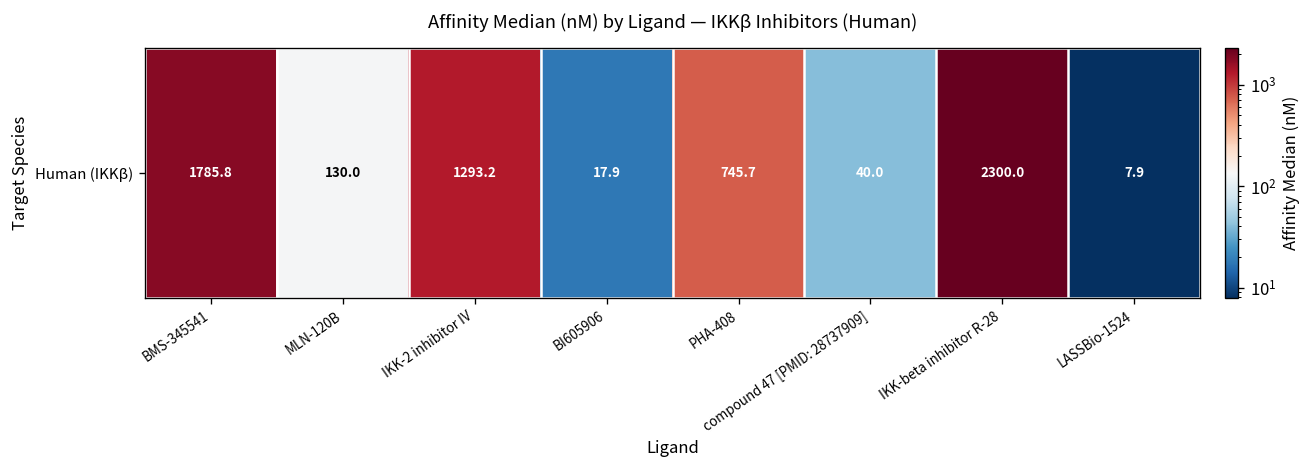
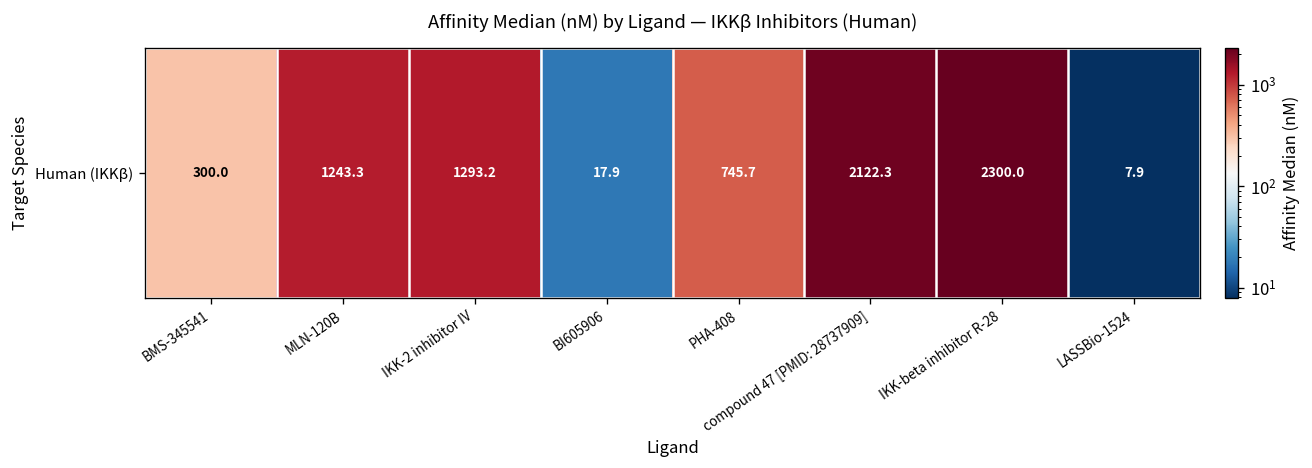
  {
    "Human (IKKβ)": {
-     "BMS-345541": 1785.8,
-     "MLN-120B": 130.0,
+     "BMS-345541": 300.0,
+     "MLN-120B": 1243.3,
      "IKK-2 inhibitor IV": 1293.2,
      "BI605906": 17.9,
      "PHA-408": 745.7,
-     "compound 47 [PMID: 28737909]": 40.0,
+     "compound 47 [PMID: 28737909]": 2122.3,
      "IKK-beta inhibitor R-28": 2300.0,
      "LASSBio-1524": 7.9
    }
  }
